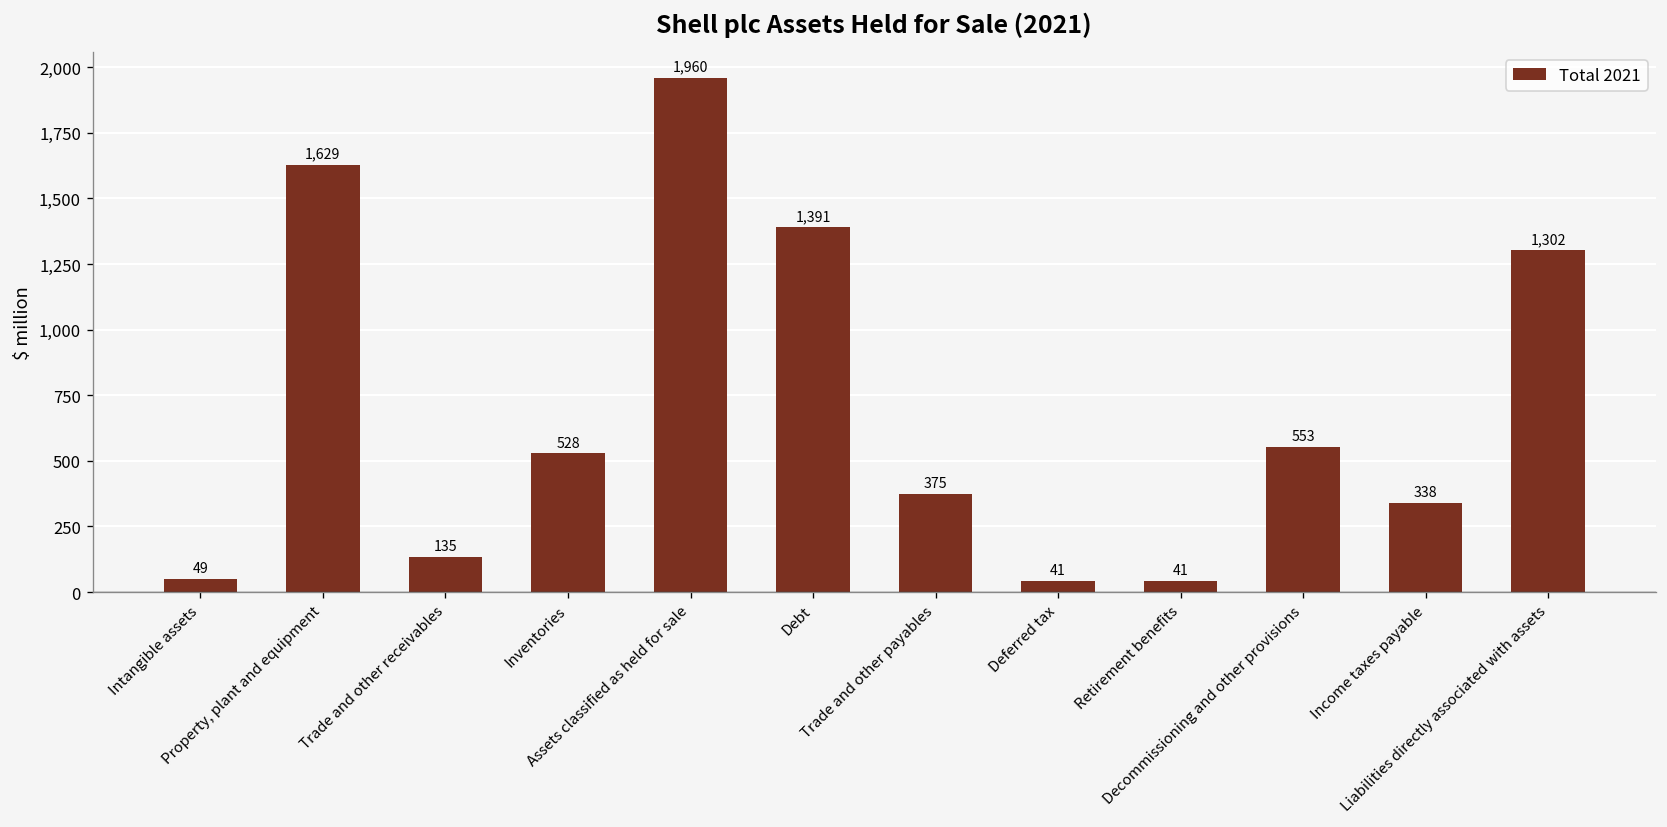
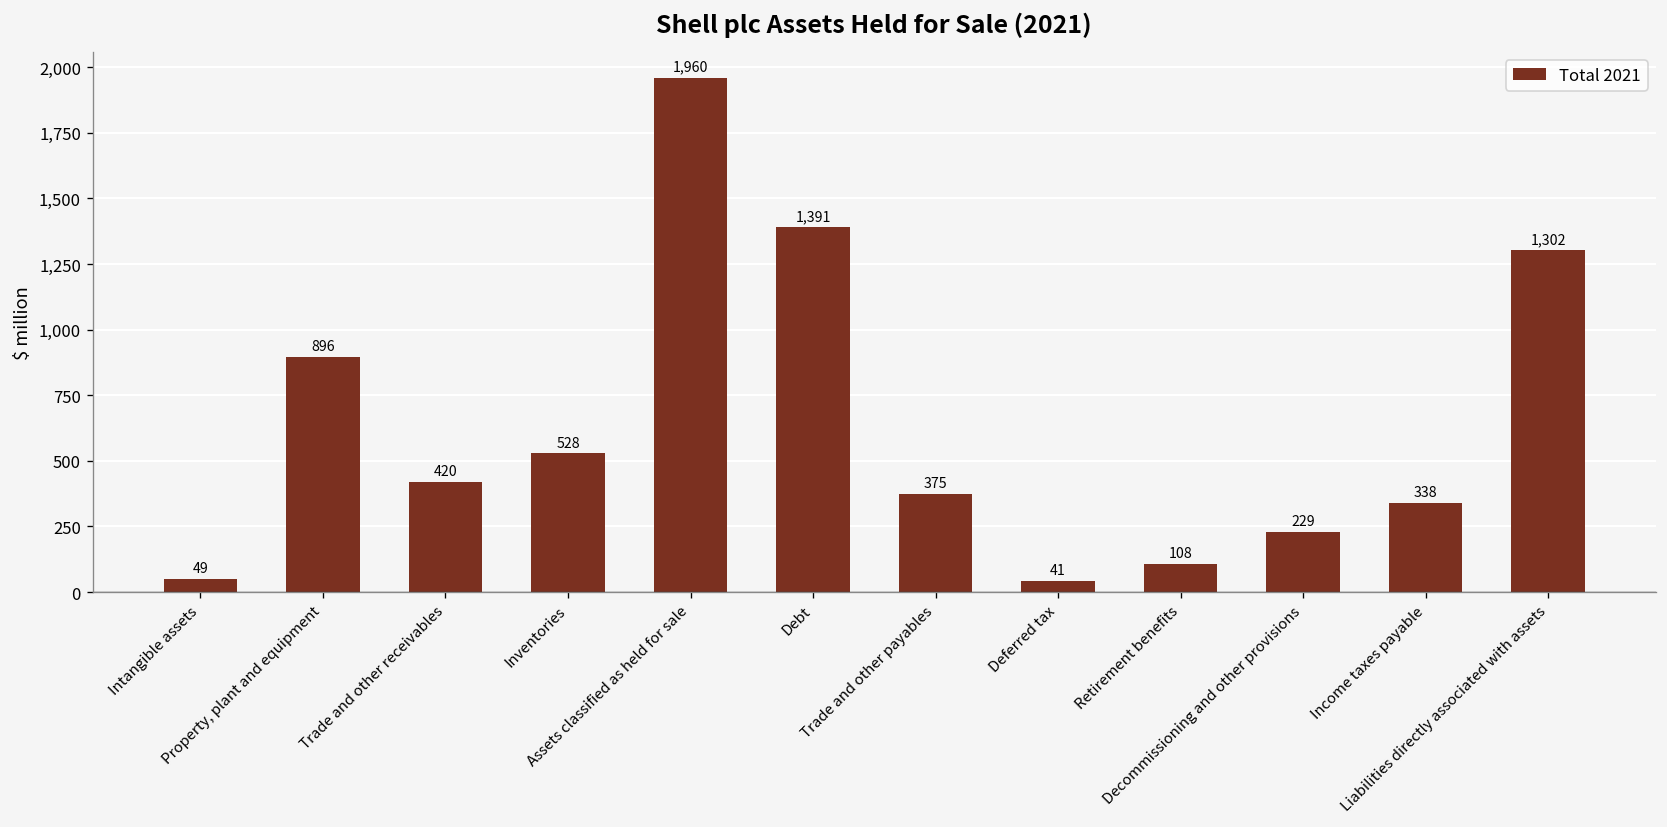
  {
    "Intangible assets": "49",
-   "Property, plant and equipment": "1,629",
-   "Trade and other receivables": "135",
+   "Property, plant and equipment": "896",
+   "Trade and other receivables": "420",
    "Inventories": "528",
    "Assets classified as held for sale": "1,960",
    "Debt": "1,391",
    "Trade and other payables": "375",
    "Deferred tax": "41",
-   "Retirement benefits": "41",
-   "Decommissioning and other provisions": "553",
+   "Retirement benefits": "108",
+   "Decommissioning and other provisions": "229",
    "Income taxes payable": "338",
    "Liabilities directly associated with assets": "1,302"
  }
